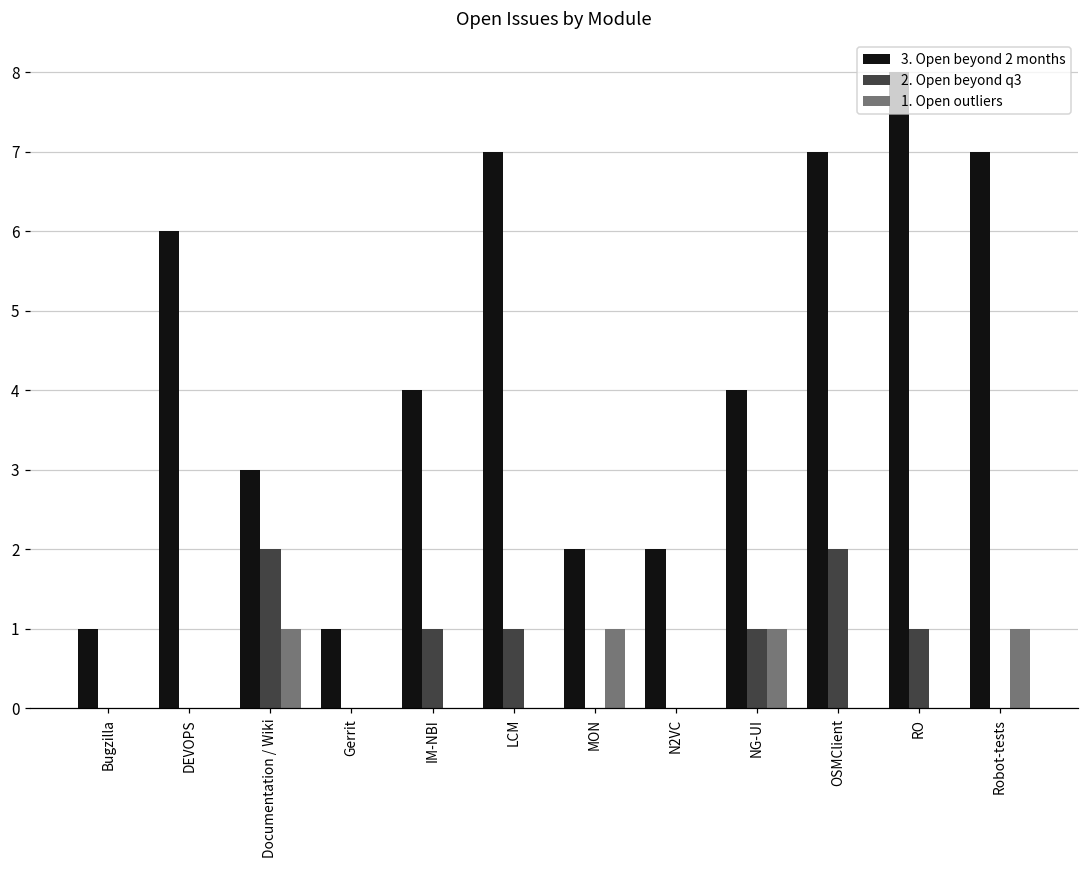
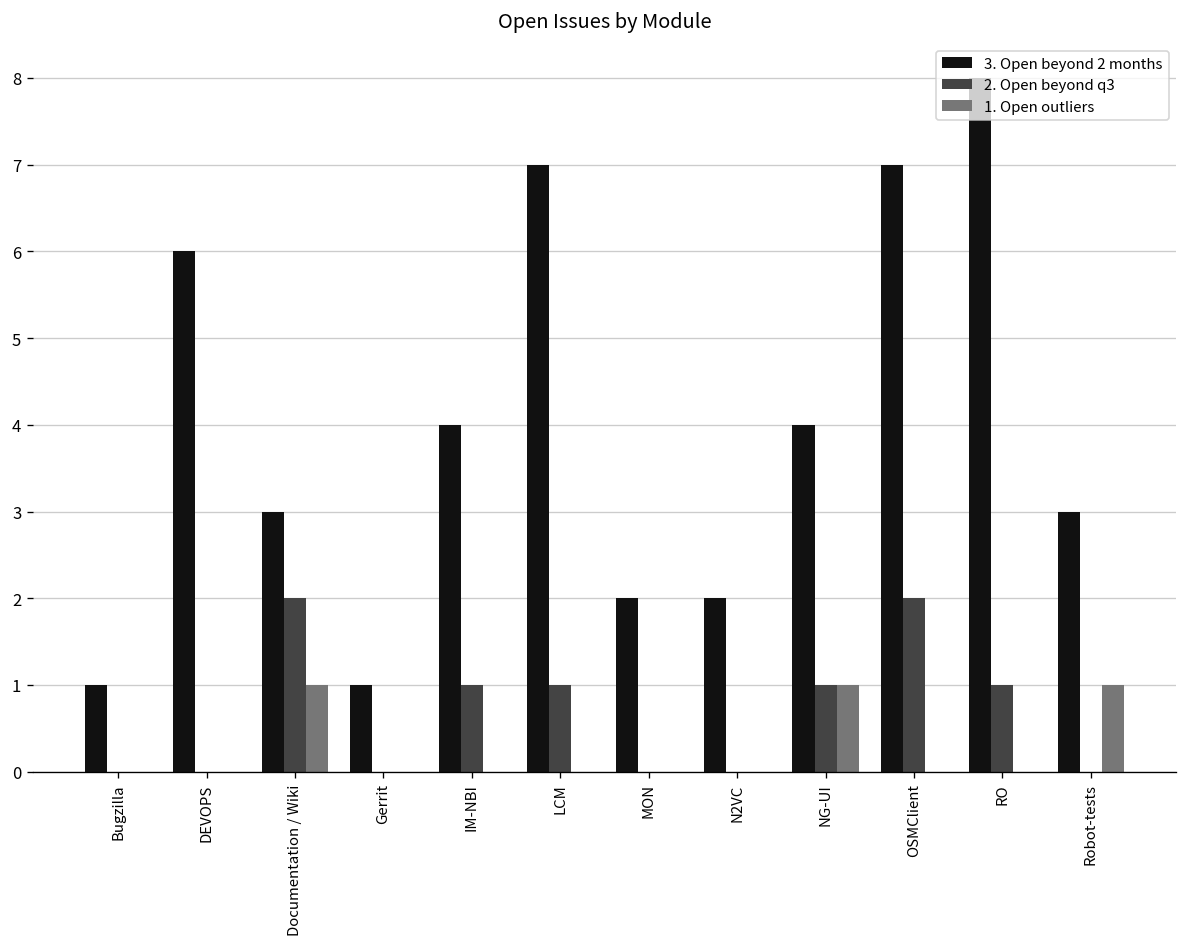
  {
    "3. Open beyond 2 months": {
      "Bugzilla": 1,
      "DEVOPS": 6,
      "Documentation / Wiki": 3,
      "Gerrit": 1,
      "IM-NBI": 4,
      "LCM": 7,
      "MON": 2,
      "N2VC": 2,
      "NG-UI": 4,
      "OSMClient": 7,
-     "Robot-tests": 7
+     "Robot-tests": 3
    },
    "2. Open beyond q3": {
      "Bugzilla": 0,
      "DEVOPS": 0,
      "Documentation / Wiki": 2,
      "Gerrit": 0,
      "IM-NBI": 1,
      "LCM": 1,
      "MON": 0,
      "N2VC": 0,
      "NG-UI": 1,
      "OSMClient": 2,
      "RO": 1,
      "Robot-tests": 0
    },
    "1. Open outliers": {
      "Bugzilla": 0,
      "DEVOPS": 0,
      "Documentation / Wiki": 1,
      "Gerrit": 0,
      "IM-NBI": 0,
      "LCM": 0,
-     "MON": 1,
+     "MON": 0,
      "N2VC": 0,
      "NG-UI": 1,
      "OSMClient": 0,
      "RO": 0,
      "Robot-tests": 1
    }
  }
